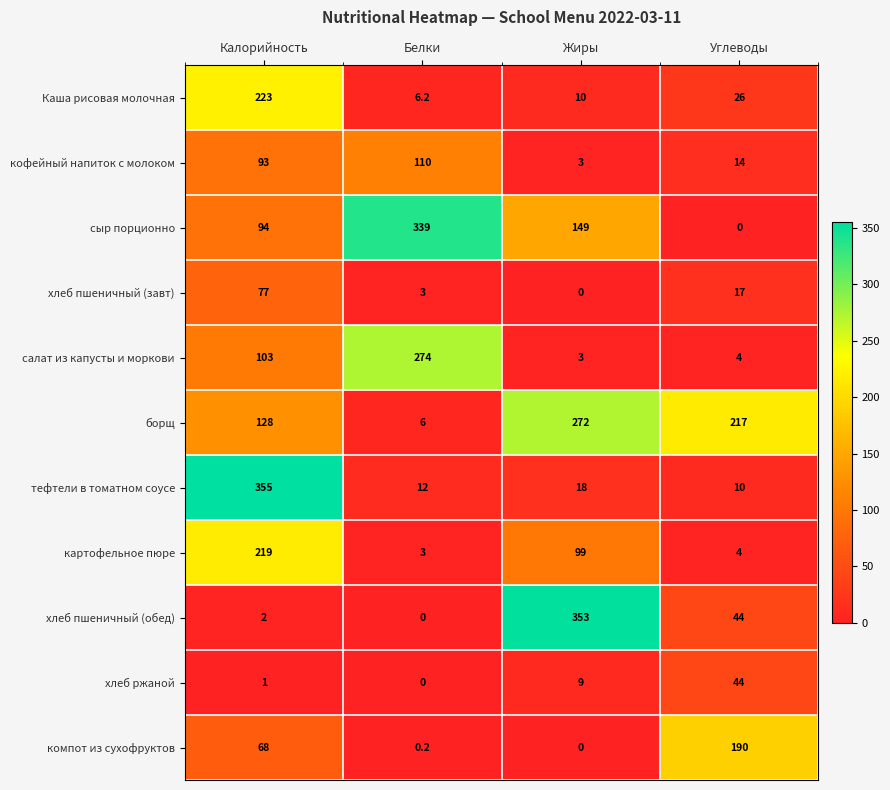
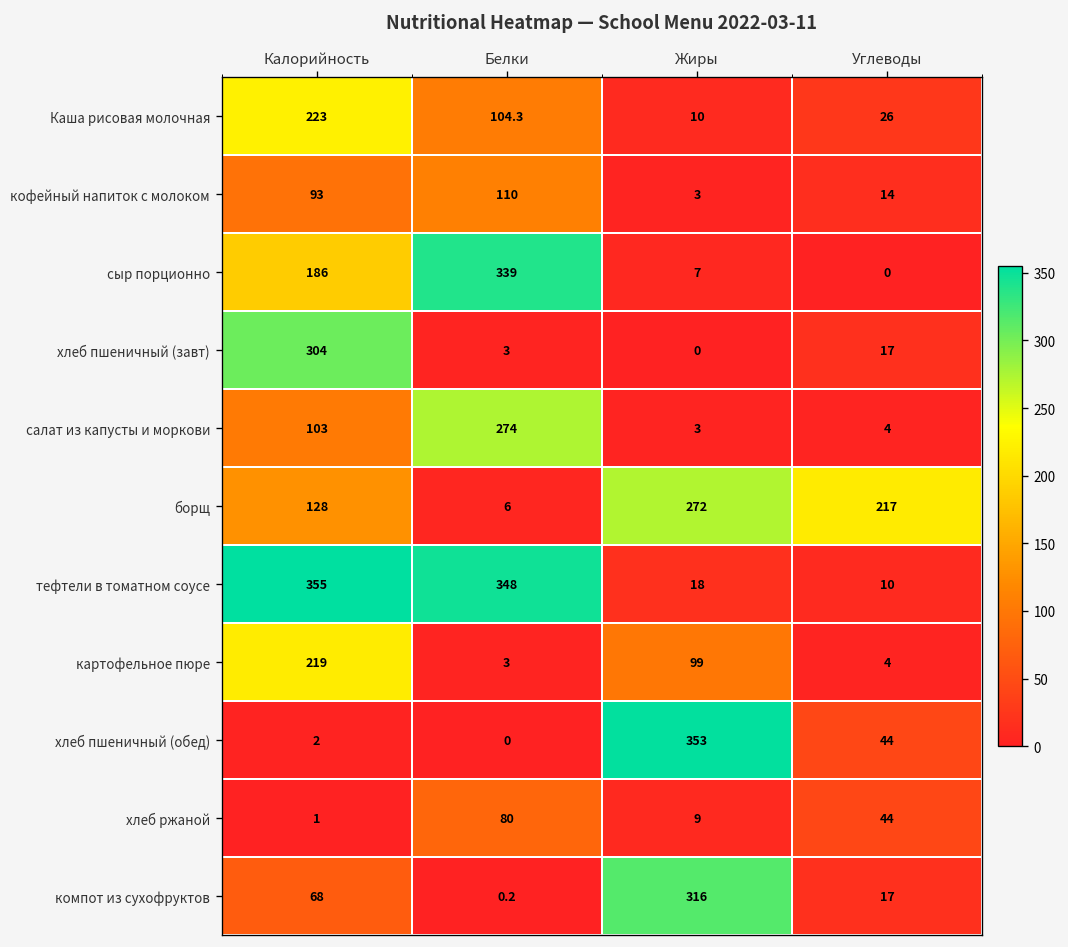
  {
    "Каша рисовая молочная": {
      "Калорийность": 223,
-     "Белки": 6.2,
+     "Белки": 104.3,
      "Жиры": 10,
      "Углеводы": 26
    },
    "кофейный напиток с молоком": {
      "Калорийность": 93,
      "Белки": 110,
      "Жиры": 3,
      "Углеводы": 14
    },
    "сыр порционно": {
-     "Калорийность": 94,
+     "Калорийность": 186,
      "Белки": 339,
-     "Жиры": 149,
+     "Жиры": 7,
      "Углеводы": 0
    },
    "хлеб пшеничный (завт)": {
-     "Калорийность": 77,
+     "Калорийность": 304,
      "Белки": 3,
      "Жиры": 0,
      "Углеводы": 17
    },
    "салат из капусты и моркови": {
      "Калорийность": 103,
      "Белки": 274,
      "Жиры": 3,
      "Углеводы": 4
    },
    "борщ": {
      "Калорийность": 128,
      "Белки": 6,
      "Жиры": 272,
      "Углеводы": 217
    },
    "тефтели в томатном соусе": {
      "Калорийность": 355,
-     "Белки": 12,
+     "Белки": 348,
      "Жиры": 18,
      "Углеводы": 10
    },
    "картофельное пюре": {
      "Калорийность": 219,
      "Белки": 3,
      "Жиры": 99,
      "Углеводы": 4
    },
    "хлеб пшеничный (обед)": {
      "Калорийность": 2,
      "Белки": 0,
      "Жиры": 353,
      "Углеводы": 44
    },
    "хлеб ржаной": {
      "Калорийность": 1,
-     "Белки": 0,
+     "Белки": 80,
      "Жиры": 9,
      "Углеводы": 44
    },
    "компот из сухофруктов": {
      "Калорийность": 68,
      "Белки": 0.2,
-     "Жиры": 0,
-     "Углеводы": 190
+     "Жиры": 316,
+     "Углеводы": 17
    }
  }
